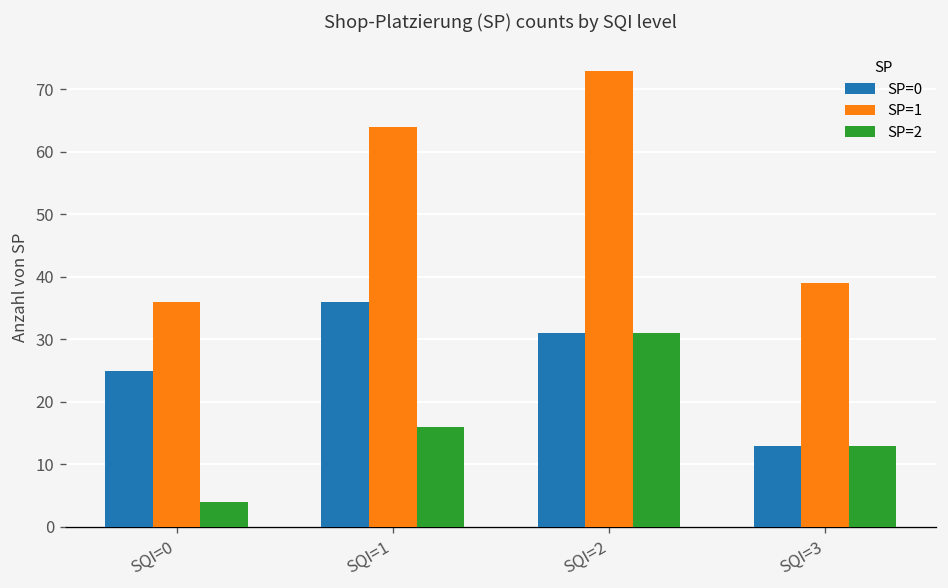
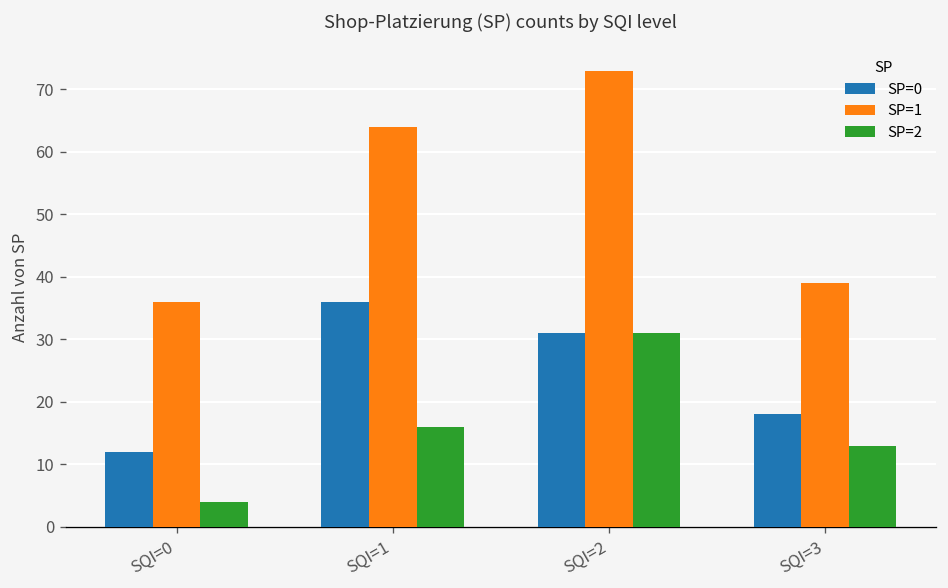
  {
    "SP=0": {
-     "SQI=0": 25,
+     "SQI=0": 12,
      "SQI=1": 36,
      "SQI=2": 31,
-     "SQI=3": 13
+     "SQI=3": 18
    },
    "SP=1": {
      "SQI=0": 36,
      "SQI=1": 64,
      "SQI=2": 73,
      "SQI=3": 39
    },
    "SP=2": {
      "SQI=0": 4,
      "SQI=1": 16,
      "SQI=2": 31,
      "SQI=3": 13
    }
  }
